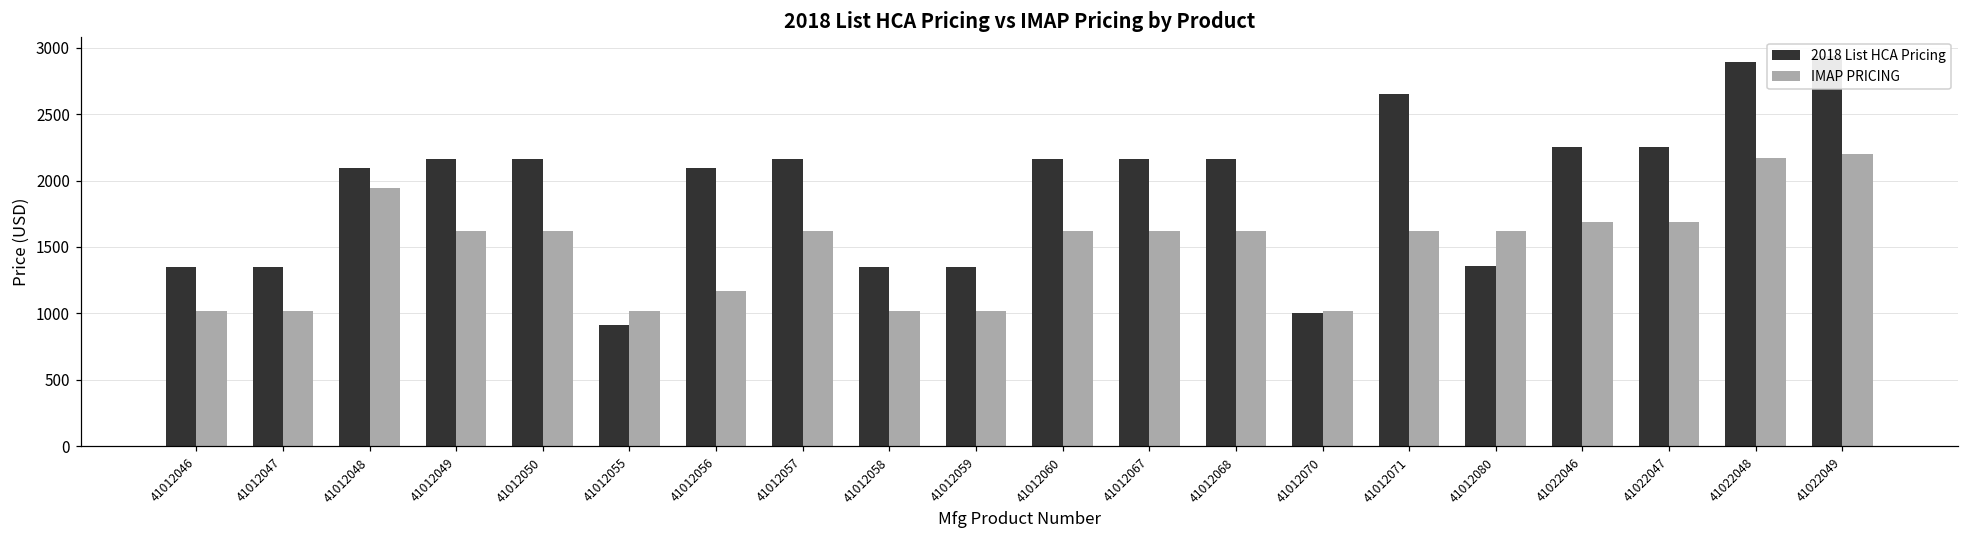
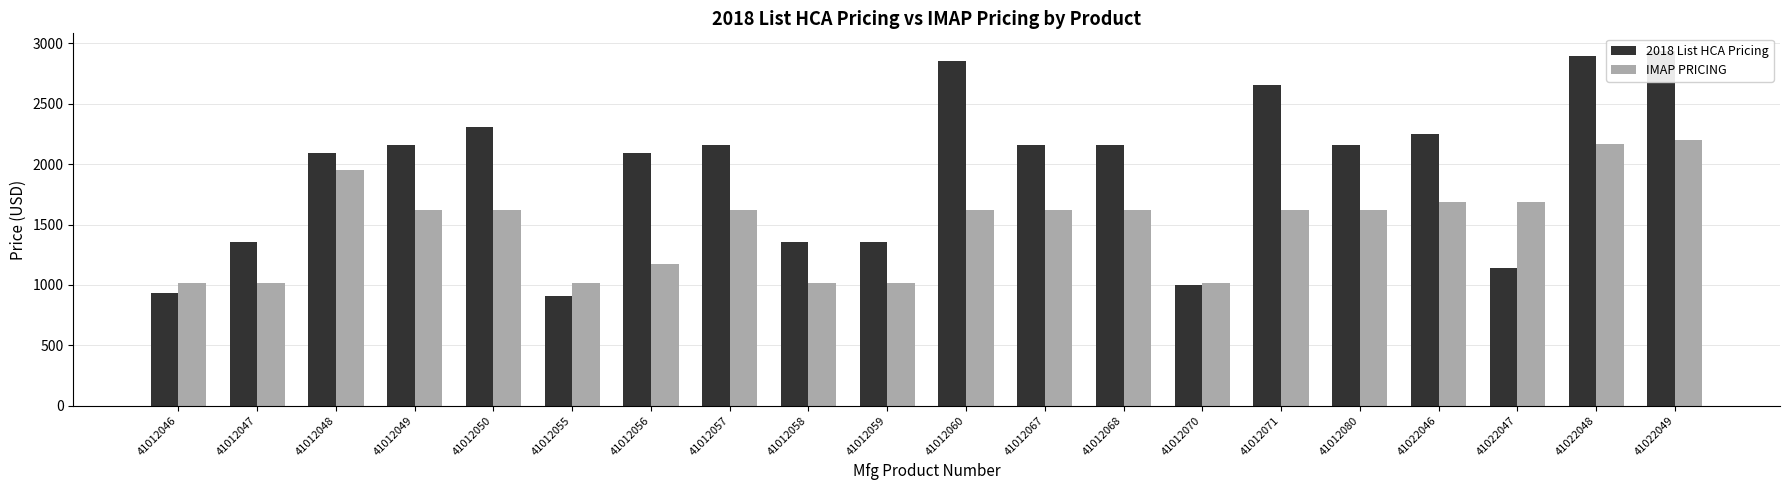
  {
    "2018 List HCA Pricing": {
-     "41012046": 1350,
+     "41012046": 940,
      "41012047": 1350,
      "41012048": 2090,
      "41012049": 2160,
-     "41012050": 2160,
+     "41012050": 2310,
      "41012055": 910,
      "41012056": 2090,
      "41012057": 2160,
      "41012058": 1350,
      "41012059": 1350,
-     "41012060": 2160,
+     "41012060": 2850,
      "41012067": 2160,
      "41012068": 2160,
      "41012070": 1000,
      "41012071": 2650,
-     "41012080": 1360,
+     "41012080": 2160,
      "41022046": 2250,
-     "41022047": 2250,
+     "41022047": 1140,
      "41022048": 2890
    },
    "IMAP PRICING": {
      "41012046": 1010,
      "41012047": 1010,
      "41012048": 1950,
      "41012049": 1620,
      "41012050": 1620,
      "41012055": 1010,
      "41012056": 1170,
      "41012057": 1620,
      "41012058": 1010,
      "41012059": 1010,
      "41012060": 1620,
      "41012067": 1620,
      "41012068": 1620,
      "41012070": 1010,
      "41012071": 1620,
      "41012080": 1620,
      "41022046": 1690,
      "41022047": 1690,
      "41022048": 2170,
      "41022049": 2200
    }
  }
